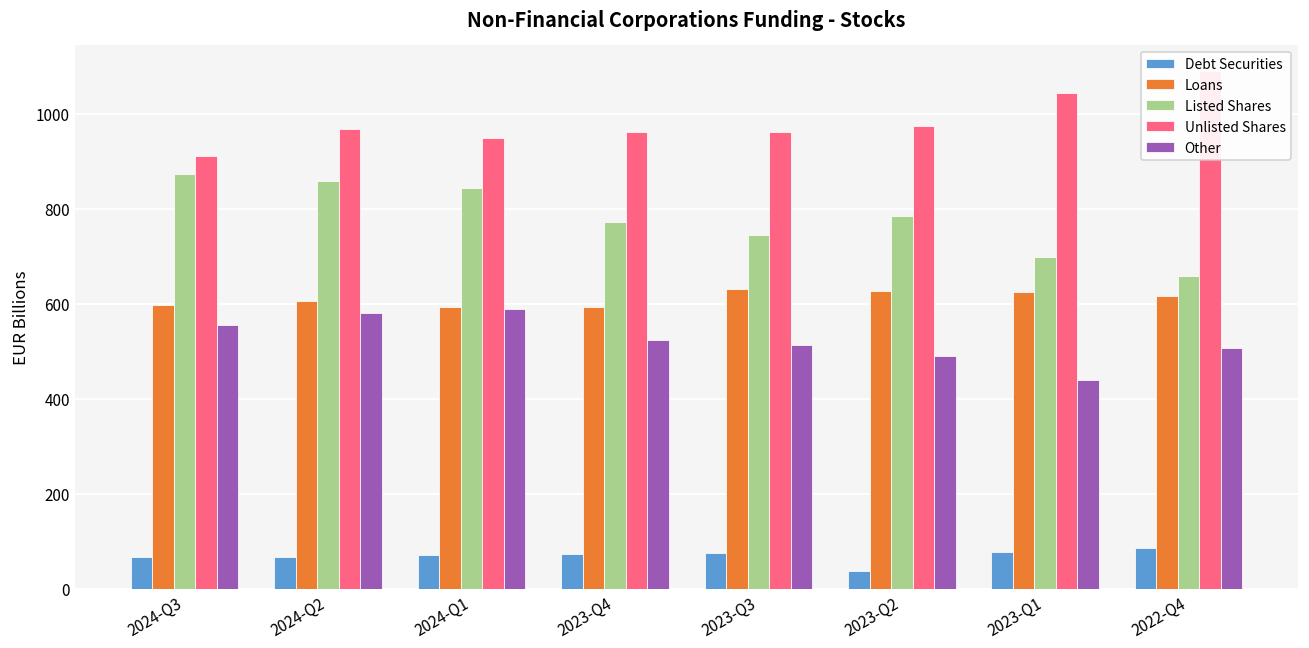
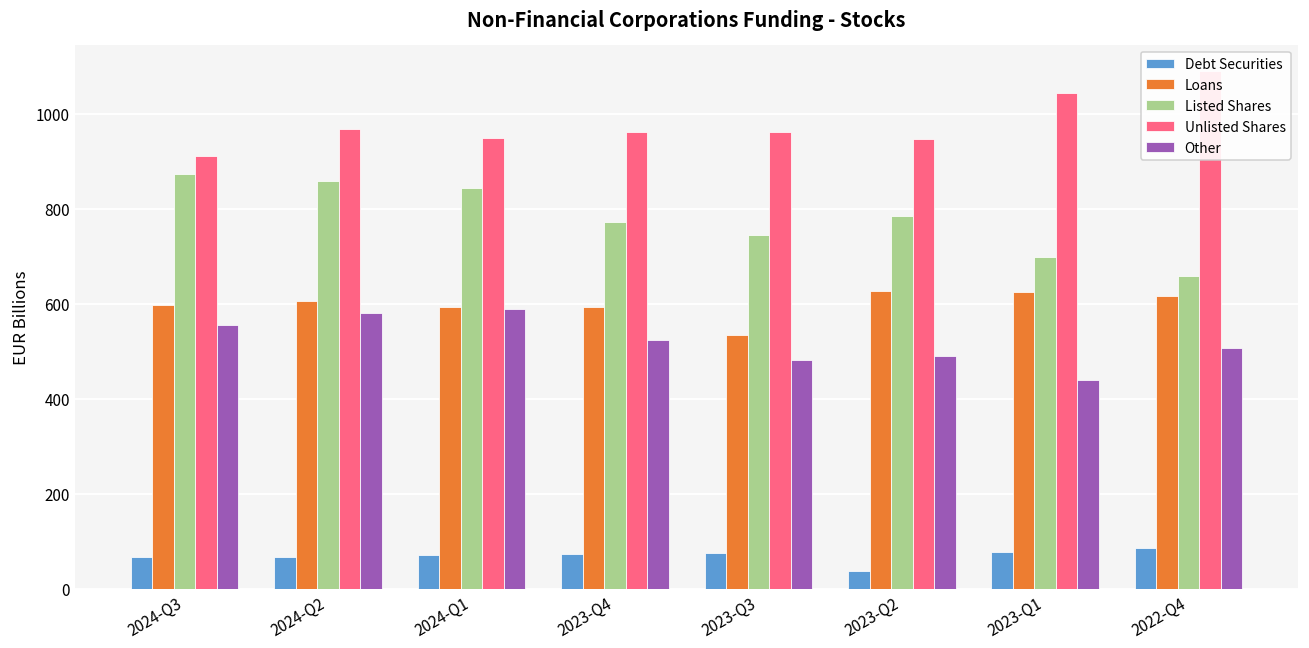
  {
    "Debt Securities": {
      "2024-Q3": 70,
      "2024-Q2": 70,
      "2024-Q1": 70,
      "2023-Q4": 70,
      "2023-Q3": 80,
      "2023-Q2": 40,
      "2023-Q1": 80,
      "2022-Q4": 90
    },
    "Loans": {
      "2024-Q3": 600,
      "2024-Q2": 610,
      "2024-Q1": 590,
      "2023-Q4": 590,
-     "2023-Q3": 630,
+     "2023-Q3": 540,
      "2023-Q2": 630,
      "2023-Q1": 620,
      "2022-Q4": 620
    },
    "Listed Shares": {
      "2024-Q3": 870,
      "2024-Q2": 860,
      "2024-Q1": 840,
      "2023-Q4": 770,
      "2023-Q3": 740,
      "2023-Q2": 780,
      "2023-Q1": 700,
      "2022-Q4": 660
    },
    "Unlisted Shares": {
      "2024-Q3": 910,
      "2024-Q2": 970,
      "2024-Q1": 950,
      "2023-Q4": 960,
      "2023-Q3": 960,
-     "2023-Q2": 970,
+     "2023-Q2": 950,
      "2023-Q1": 1040
    },
    "Other": {
      "2024-Q3": 560,
      "2024-Q2": 580,
      "2024-Q1": 590,
      "2023-Q4": 520,
-     "2023-Q3": 510,
+     "2023-Q3": 480,
      "2023-Q2": 490,
      "2023-Q1": 440,
      "2022-Q4": 510
    }
  }
